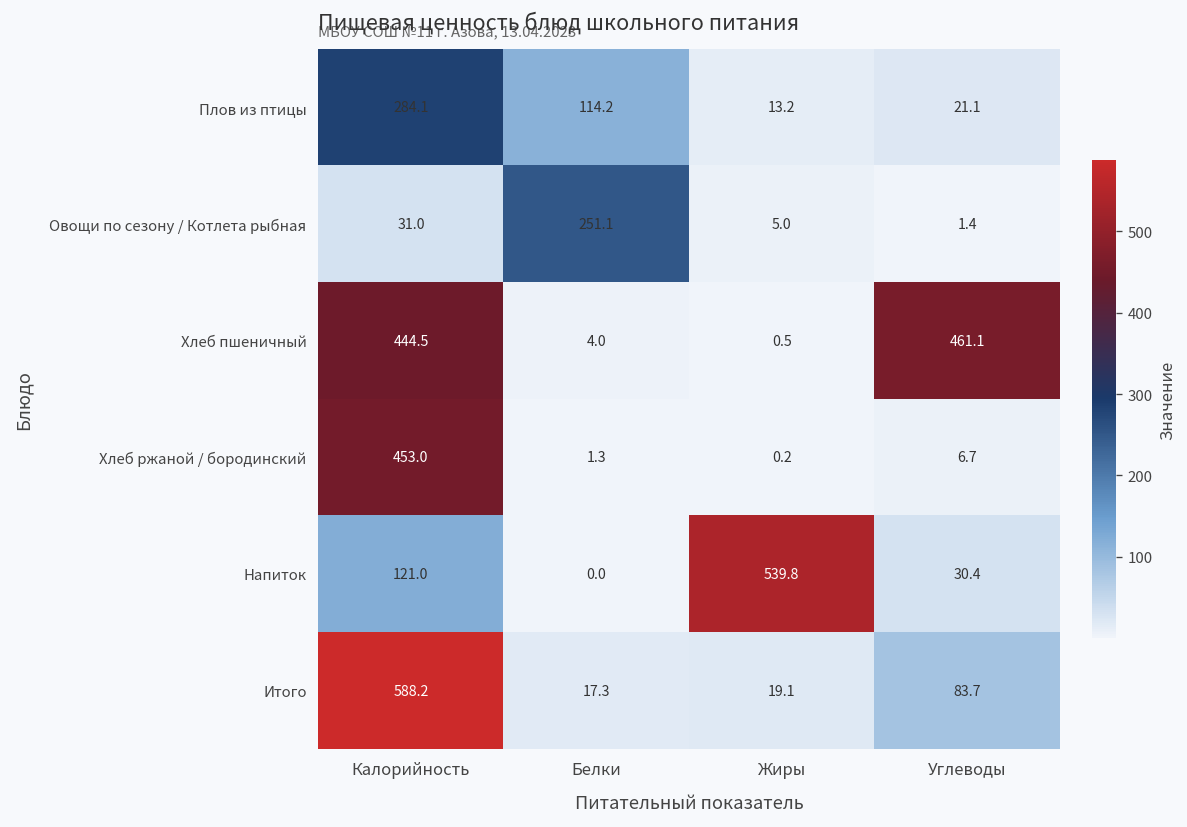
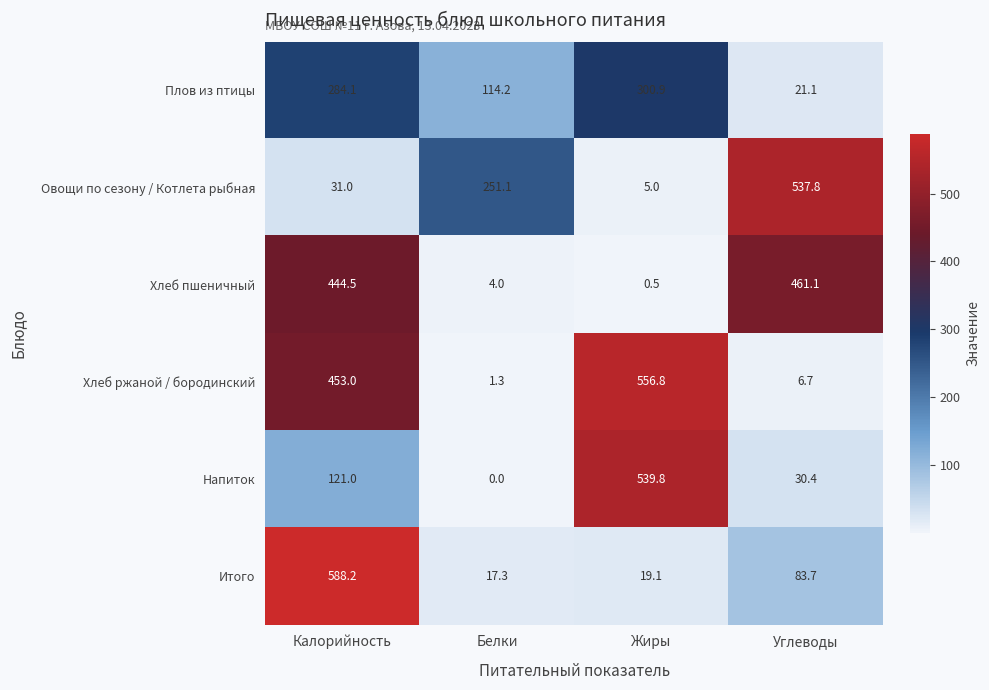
  {
    "Плов из птицы": {
      "Калорийность": 284.1,
      "Белки": 114.2,
-     "Жиры": 13.2,
+     "Жиры": 300.9,
      "Углеводы": 21.1
    },
    "Овощи по сезону / Котлета рыбная": {
      "Калорийность": 31.0,
      "Белки": 251.1,
      "Жиры": 5.0,
-     "Углеводы": 1.4
+     "Углеводы": 537.8
    },
    "Хлеб пшеничный": {
      "Калорийность": 444.5,
      "Белки": 4.0,
      "Жиры": 0.5,
      "Углеводы": 461.1
    },
    "Хлеб ржаной / бородинский": {
      "Калорийность": 453.0,
      "Белки": 1.3,
-     "Жиры": 0.2,
+     "Жиры": 556.8,
      "Углеводы": 6.7
    },
    "Напиток": {
      "Калорийность": 121.0,
      "Белки": 0.0,
      "Жиры": 539.8,
      "Углеводы": 30.4
    },
    "Итого": {
      "Калорийность": 588.2,
      "Белки": 17.3,
      "Жиры": 19.1,
      "Углеводы": 83.7
    }
  }
